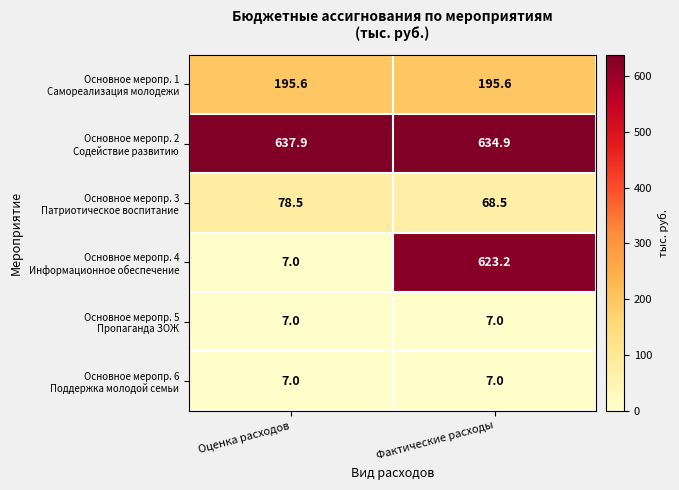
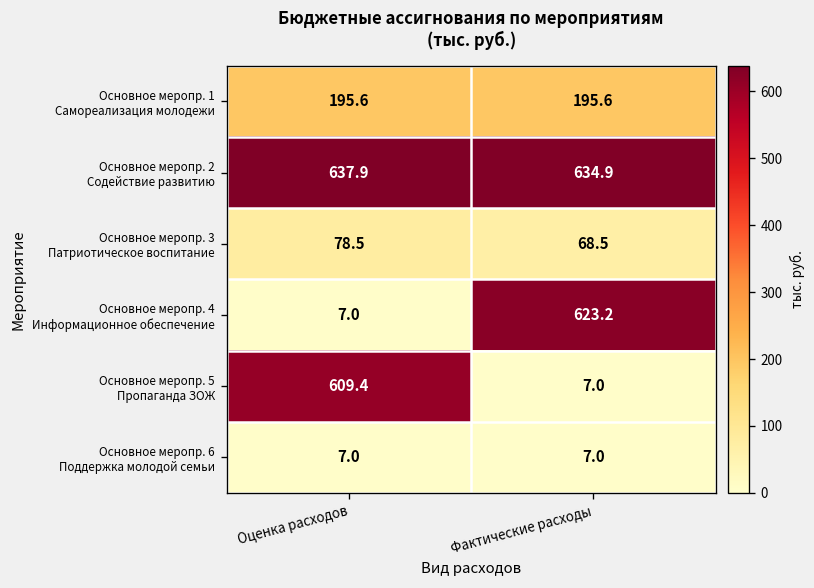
  {
    "Основное меропр. 1 Самореализация молодежи": {
      "Оценка расходов": 195.6,
      "Фактические расходы": 195.6
    },
    "Основное меропр. 2 Содействие развитию": {
      "Оценка расходов": 637.9,
      "Фактические расходы": 634.9
    },
    "Основное меропр. 3 Патриотическое воспитание": {
      "Оценка расходов": 78.5,
      "Фактические расходы": 68.5
    },
    "Основное меропр. 4 Информационное обеспечение": {
      "Оценка расходов": 7.0,
      "Фактические расходы": 623.2
    },
    "Основное меропр. 5 Пропаганда ЗОЖ": {
-     "Оценка расходов": 7.0,
+     "Оценка расходов": 609.4,
      "Фактические расходы": 7.0
    },
    "Основное меропр. 6 Поддержка молодой семьи": {
      "Оценка расходов": 7.0,
      "Фактические расходы": 7.0
    }
  }
